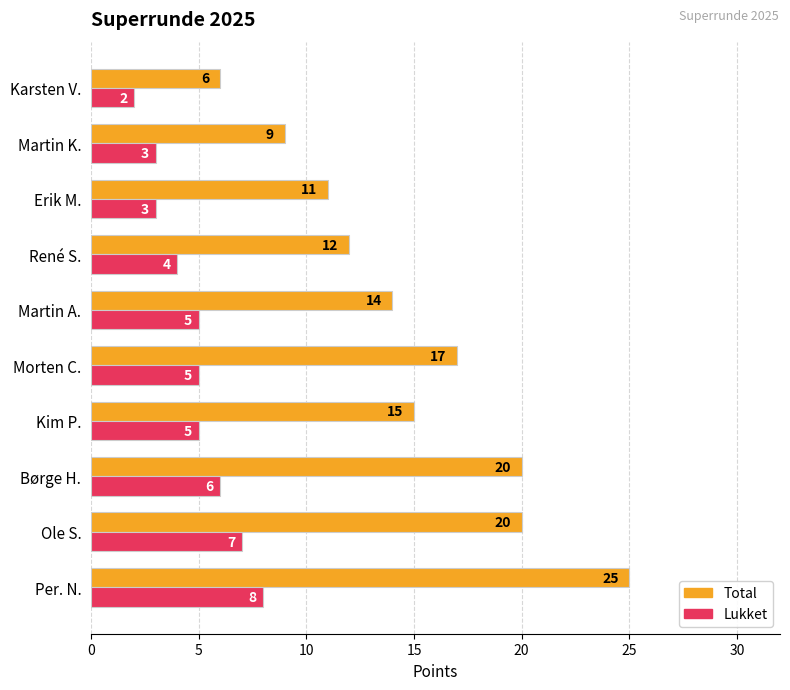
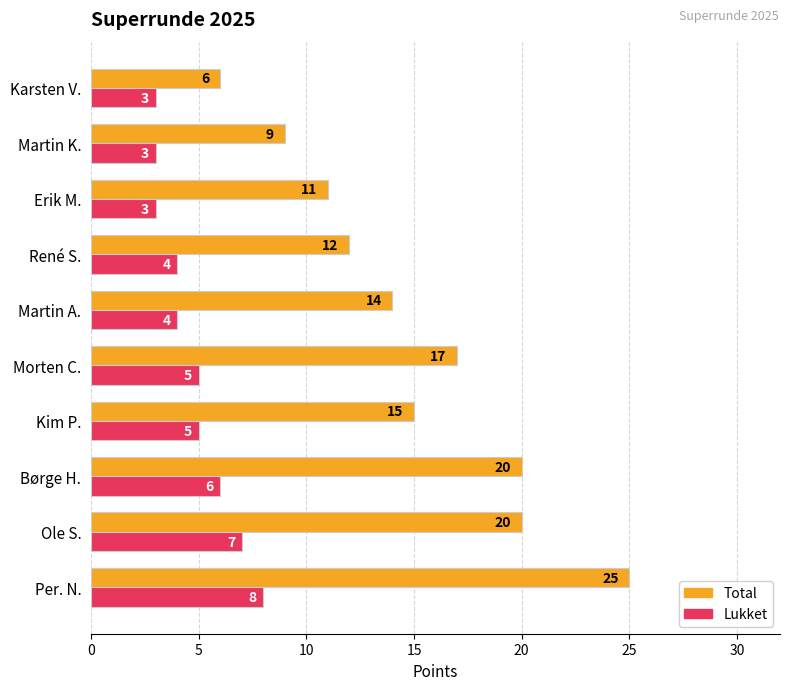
  {
    "Total": {
      "Karsten V.": 6,
      "Martin K.": 9,
      "Erik M.": 11,
      "René S.": 12,
      "Martin A.": 14,
      "Morten C.": 17,
      "Kim P.": 15,
      "Børge H.": 20,
      "Ole S.": 20,
      "Per. N.": 25
    },
    "Lukket": {
-     "Karsten V.": 2,
+     "Karsten V.": 3,
      "Martin K.": 3,
      "Erik M.": 3,
      "René S.": 4,
-     "Martin A.": 5,
+     "Martin A.": 4,
      "Morten C.": 5,
      "Kim P.": 5,
      "Børge H.": 6,
      "Ole S.": 7,
      "Per. N.": 8
    }
  }
